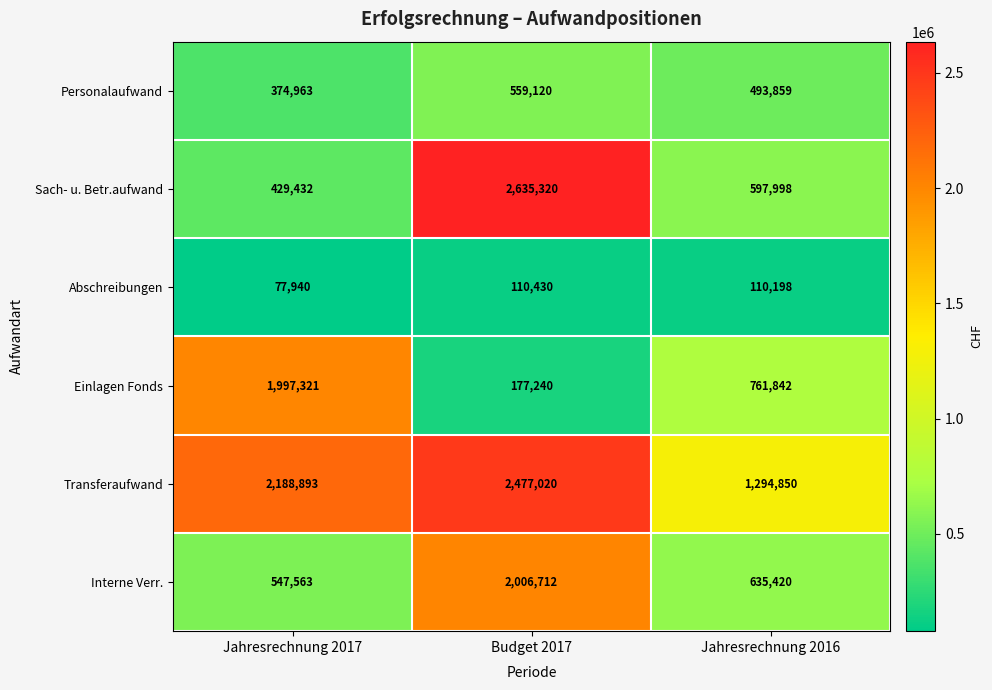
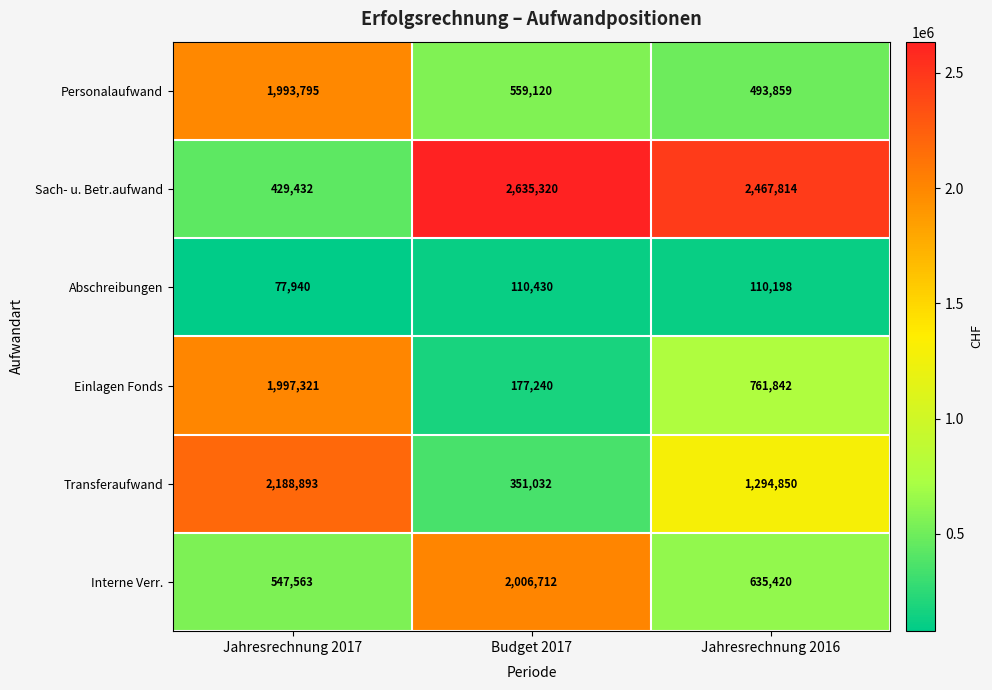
  {
    "Personalaufwand": {
-     "Jahresrechnung 2017": "374,963",
+     "Jahresrechnung 2017": "1,993,795",
      "Budget 2017": "559,120",
      "Jahresrechnung 2016": "493,859"
    },
    "Sach- u. Betr.aufwand": {
      "Jahresrechnung 2017": "429,432",
      "Budget 2017": "2,635,320",
-     "Jahresrechnung 2016": "597,998"
+     "Jahresrechnung 2016": "2,467,814"
    },
    "Abschreibungen": {
      "Jahresrechnung 2017": "77,940",
      "Budget 2017": "110,430",
      "Jahresrechnung 2016": "110,198"
    },
    "Einlagen Fonds": {
      "Jahresrechnung 2017": "1,997,321",
      "Budget 2017": "177,240",
      "Jahresrechnung 2016": "761,842"
    },
    "Transferaufwand": {
      "Jahresrechnung 2017": "2,188,893",
-     "Budget 2017": "2,477,020",
+     "Budget 2017": "351,032",
      "Jahresrechnung 2016": "1,294,850"
    },
    "Interne Verr.": {
      "Jahresrechnung 2017": "547,563",
      "Budget 2017": "2,006,712",
      "Jahresrechnung 2016": "635,420"
    }
  }
